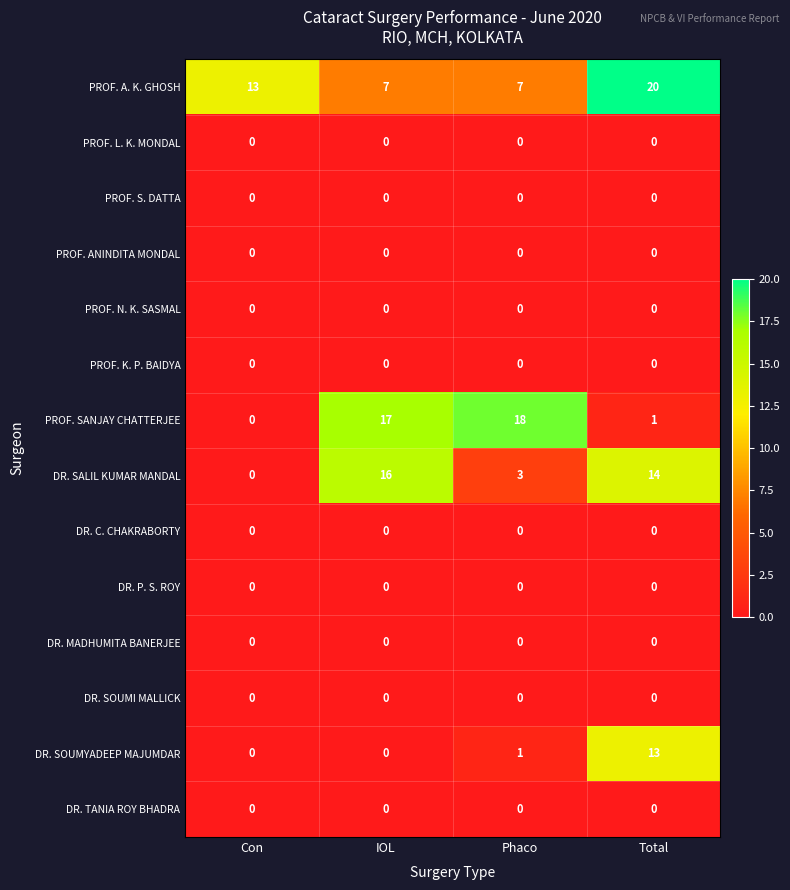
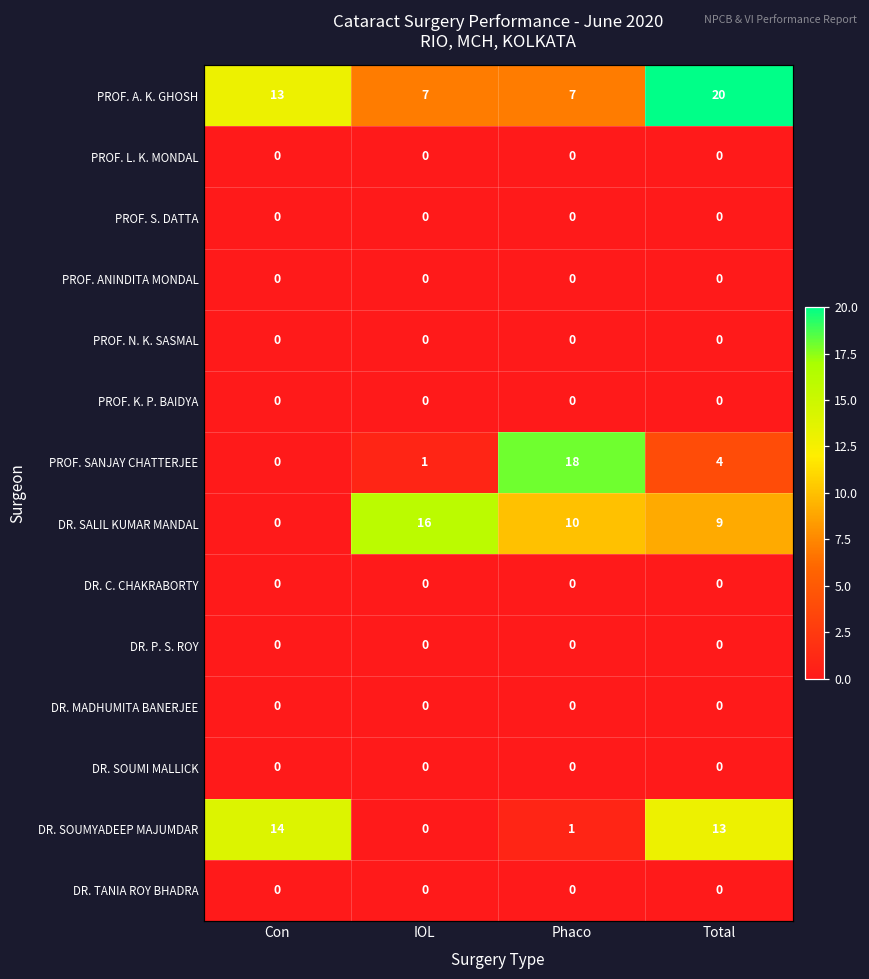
  {
    "PROF. A. K. GHOSH": {
      "Con": 13,
      "IOL": 7,
      "Phaco": 7,
      "Total": 20
    },
    "PROF. L. K. MONDAL": {
      "Con": 0,
      "IOL": 0,
      "Phaco": 0,
      "Total": 0
    },
    "PROF. S. DATTA": {
      "Con": 0,
      "IOL": 0,
      "Phaco": 0,
      "Total": 0
    },
    "PROF. ANINDITA MONDAL": {
      "Con": 0,
      "IOL": 0,
      "Phaco": 0,
      "Total": 0
    },
    "PROF. N. K. SASMAL": {
      "Con": 0,
      "IOL": 0,
      "Phaco": 0,
      "Total": 0
    },
    "PROF. K. P. BAIDYA": {
      "Con": 0,
      "IOL": 0,
      "Phaco": 0,
      "Total": 0
    },
    "PROF. SANJAY CHATTERJEE": {
      "Con": 0,
-     "IOL": 17,
+     "IOL": 1,
      "Phaco": 18,
-     "Total": 1
+     "Total": 4
    },
    "DR. SALIL KUMAR MANDAL": {
      "Con": 0,
      "IOL": 16,
-     "Phaco": 3,
-     "Total": 14
+     "Phaco": 10,
+     "Total": 9
    },
    "DR. C. CHAKRABORTY": {
      "Con": 0,
      "IOL": 0,
      "Phaco": 0,
      "Total": 0
    },
    "DR. P. S. ROY": {
      "Con": 0,
      "IOL": 0,
      "Phaco": 0,
      "Total": 0
    },
    "DR. MADHUMITA BANERJEE": {
      "Con": 0,
      "IOL": 0,
      "Phaco": 0,
      "Total": 0
    },
    "DR. SOUMI MALLICK": {
      "Con": 0,
      "IOL": 0,
      "Phaco": 0,
      "Total": 0
    },
    "DR. SOUMYADEEP MAJUMDAR": {
-     "Con": 0,
+     "Con": 14,
      "IOL": 0,
      "Phaco": 1,
      "Total": 13
    },
    "DR. TANIA ROY BHADRA": {
      "Con": 0,
      "IOL": 0,
      "Phaco": 0,
      "Total": 0
    }
  }
